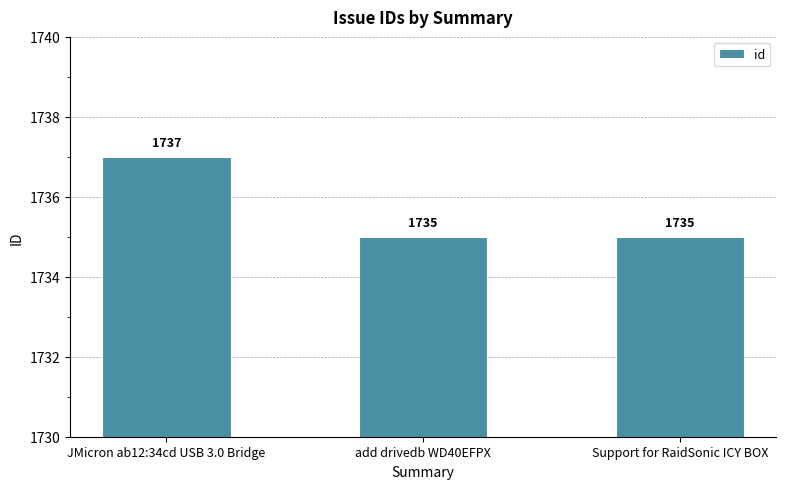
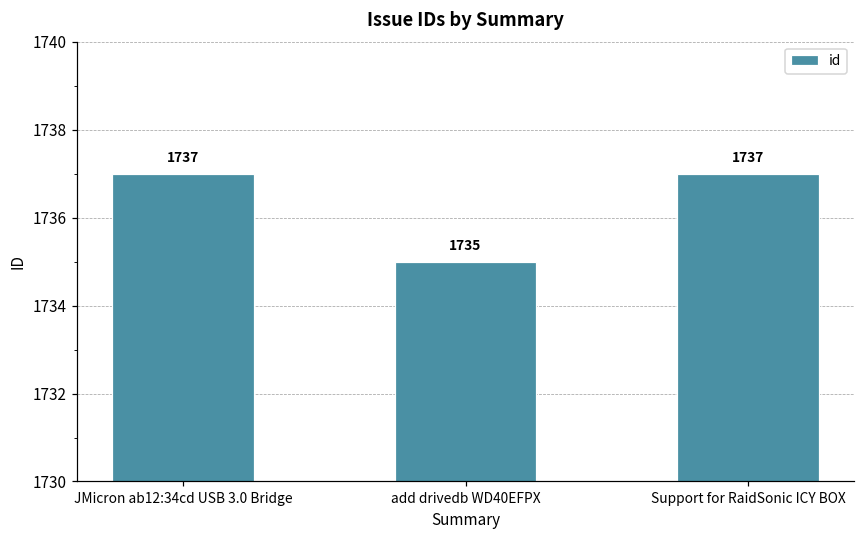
  {
    "JMicron ab12:34cd USB 3.0 Bridge": 1737,
    "add drivedb WD40EFPX": 1735,
-   "Support for RaidSonic ICY BOX": 1735
+   "Support for RaidSonic ICY BOX": 1737
  }
